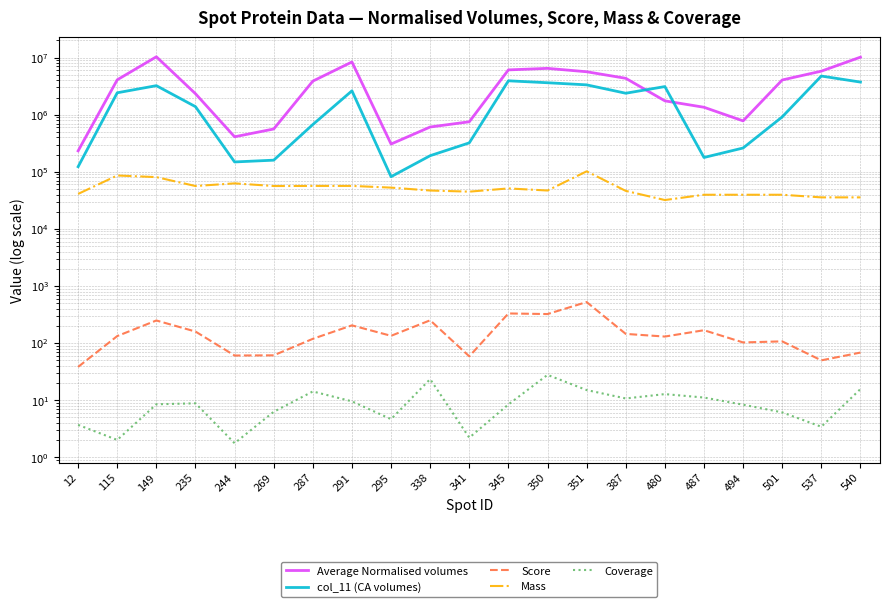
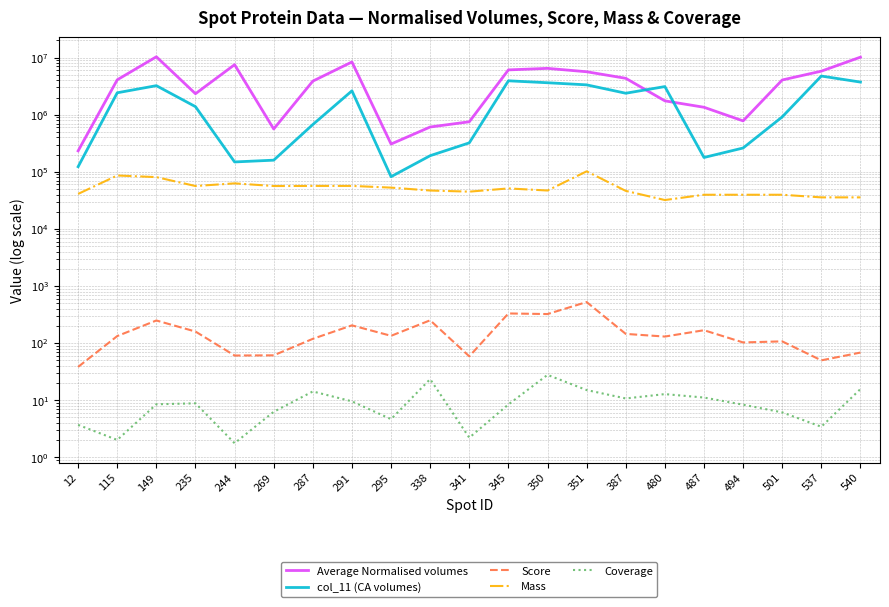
  {
    "Average Normalised volumes": {
      "12": 230000,
      "115": 4000000,
      "149": 10000000,
      "235": 2300000,
-     "244": 400000,
+     "244": 8000000,
      "269": 600000,
      "287": 4000000,
      "291": 8000000,
      "295": 300000,
      "338": 600000,
      "341": 800000,
      "345": 6000000,
      "350": 6000000,
      "351": 6000000,
      "387": 4000000,
      "480": 1700000,
      "487": 1300000,
      "494": 800000,
      "501": 4000000,
      "537": 6000000,
      "540": 10000000
    },
    "col_11 (CA volumes)": {
      "12": 120000,
      "115": 2400000,
      "149": 3000000,
      "235": 1400000,
      "244": 150000,
      "269": 160000,
      "287": 700000,
      "291": 3000000,
      "295": 80000,
      "338": 190000,
      "341": 300000,
      "345": 4000000,
      "350": 4000000,
      "351": 3000000,
      "387": 2400000,
      "480": 3000000,
      "487": 180000,
      "494": 300000,
      "501": 900000,
      "537": 5000000,
      "540": 4000000
    },
    "Score": {
      "12": 40,
      "115": 130,
      "149": 200,
      "235": 160,
      "244": 60,
      "269": 60,
      "287": 120,
      "291": 200,
      "295": 130,
      "338": 300,
      "341": 60,
      "345": 300,
      "350": 300,
      "351": 500,
      "387": 140,
      "480": 130,
      "487": 170,
      "494": 100,
      "501": 110,
      "537": 50,
      "540": 70
    },
    "Mass": {
      "12": 40000,
      "115": 90000,
      "149": 80000,
      "235": 60000,
      "244": 60000,
      "269": 60000,
      "287": 60000,
      "291": 60000,
      "295": 50000,
      "338": 50000,
      "341": 40000,
      "345": 50000,
      "350": 50000,
      "351": 100000,
      "387": 50000,
      "480": 30000,
      "487": 40000,
      "494": 40000,
      "501": 40000,
      "537": 40000,
      "540": 40000
    },
    "Coverage": {
      "12": 4,
      "115": 2,
      "149": 8,
      "235": 9,
      "244": 1.8,
      "269": 6,
      "287": 14,
      "291": 10,
      "295": 5,
      "338": 23,
      "341": 2,
      "345": 8,
      "350": 30,
      "351": 15,
      "387": 11,
      "480": 13,
      "487": 11,
      "494": 8,
      "501": 6,
      "537": 3,
      "540": 16
    }
  }
